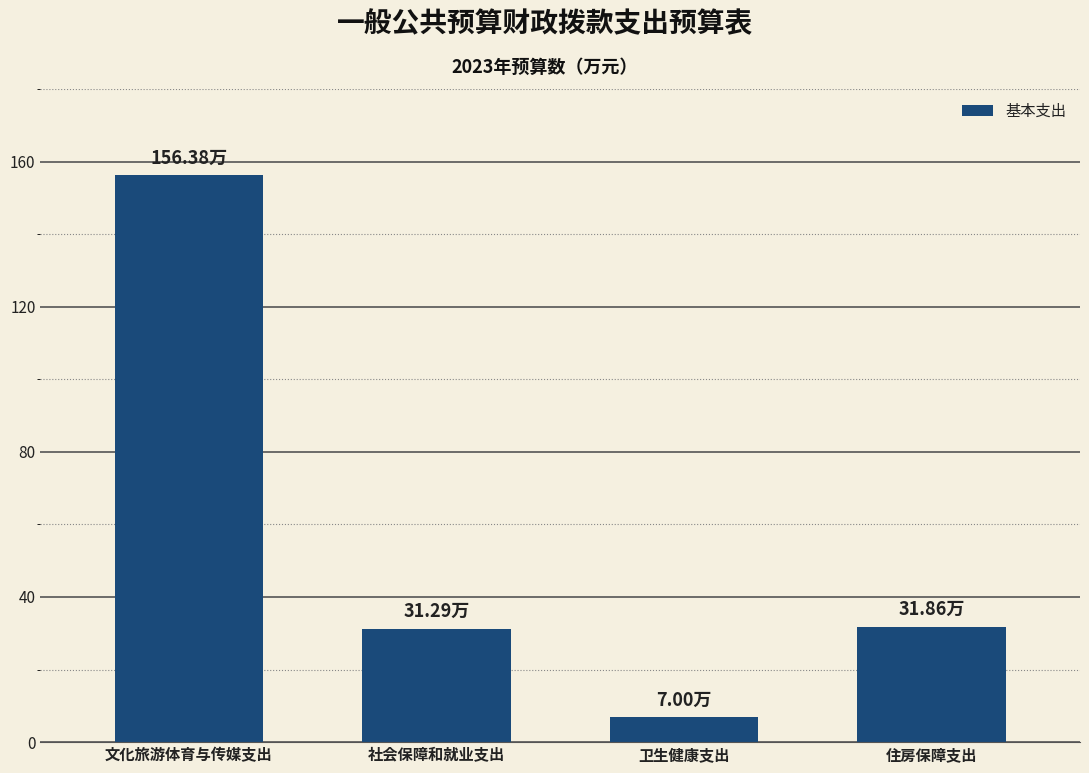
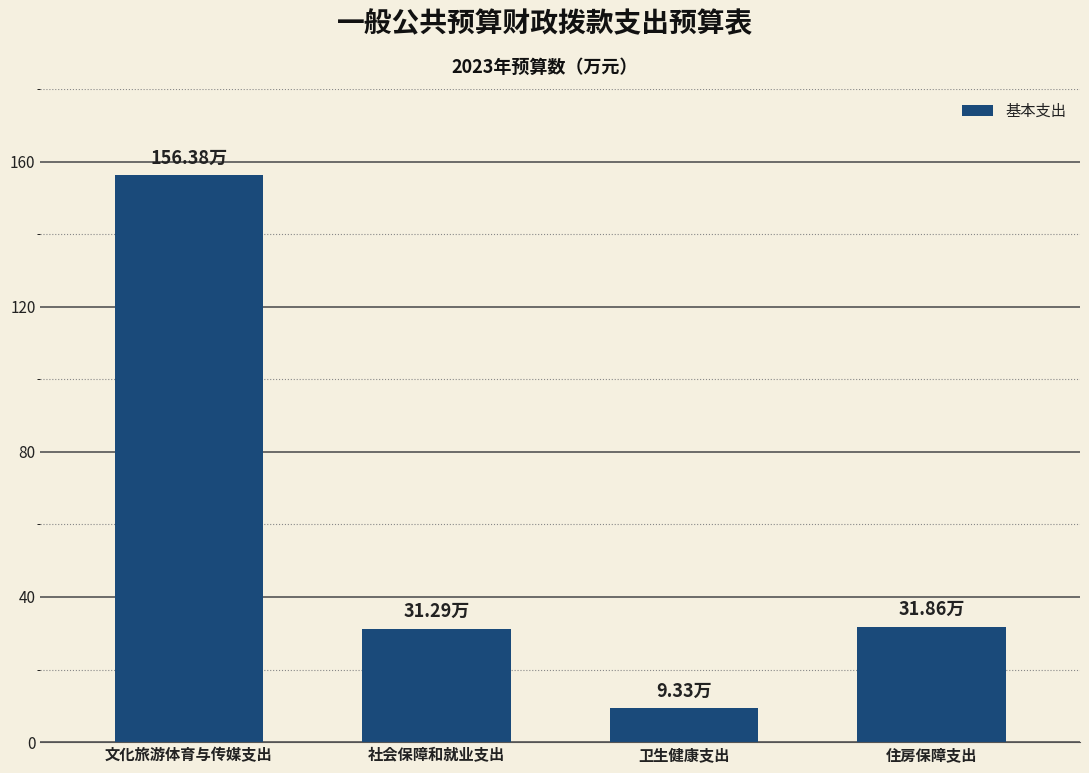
  {
    "文化旅游体育与传媒支出": "156.38万",
    "社会保障和就业支出": "31.29万",
-   "卫生健康支出": "7.00万",
+   "卫生健康支出": "9.33万",
    "住房保障支出": "31.86万"
  }
